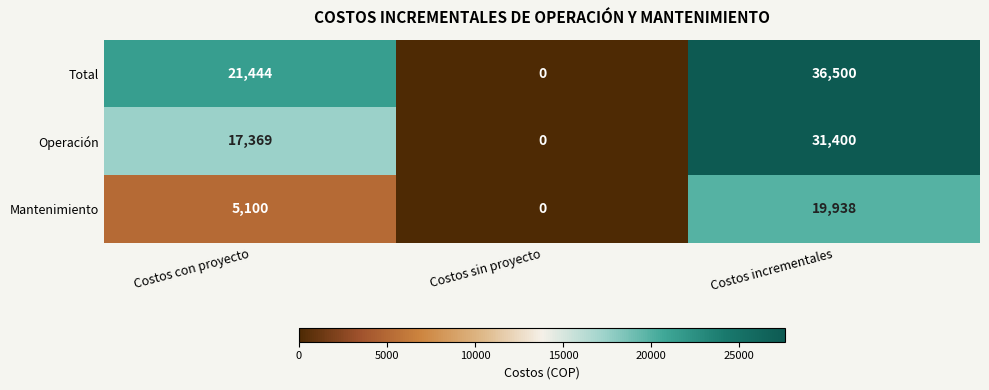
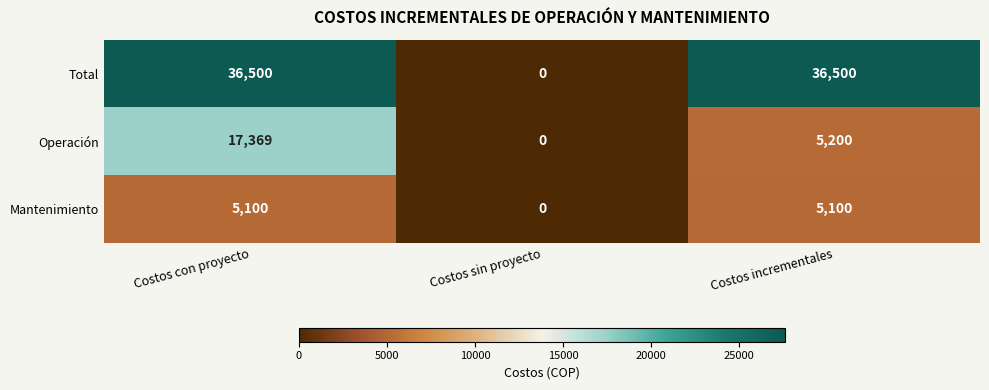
  {
    "Total": {
-     "Costos con proyecto": "21,444",
+     "Costos con proyecto": "36,500",
      "Costos sin proyecto": "0",
      "Costos incrementales": "36,500"
    },
    "Operación": {
      "Costos con proyecto": "17,369",
      "Costos sin proyecto": "0",
-     "Costos incrementales": "31,400"
+     "Costos incrementales": "5,200"
    },
    "Mantenimiento": {
      "Costos con proyecto": "5,100",
      "Costos sin proyecto": "0",
-     "Costos incrementales": "19,938"
+     "Costos incrementales": "5,100"
    }
  }
